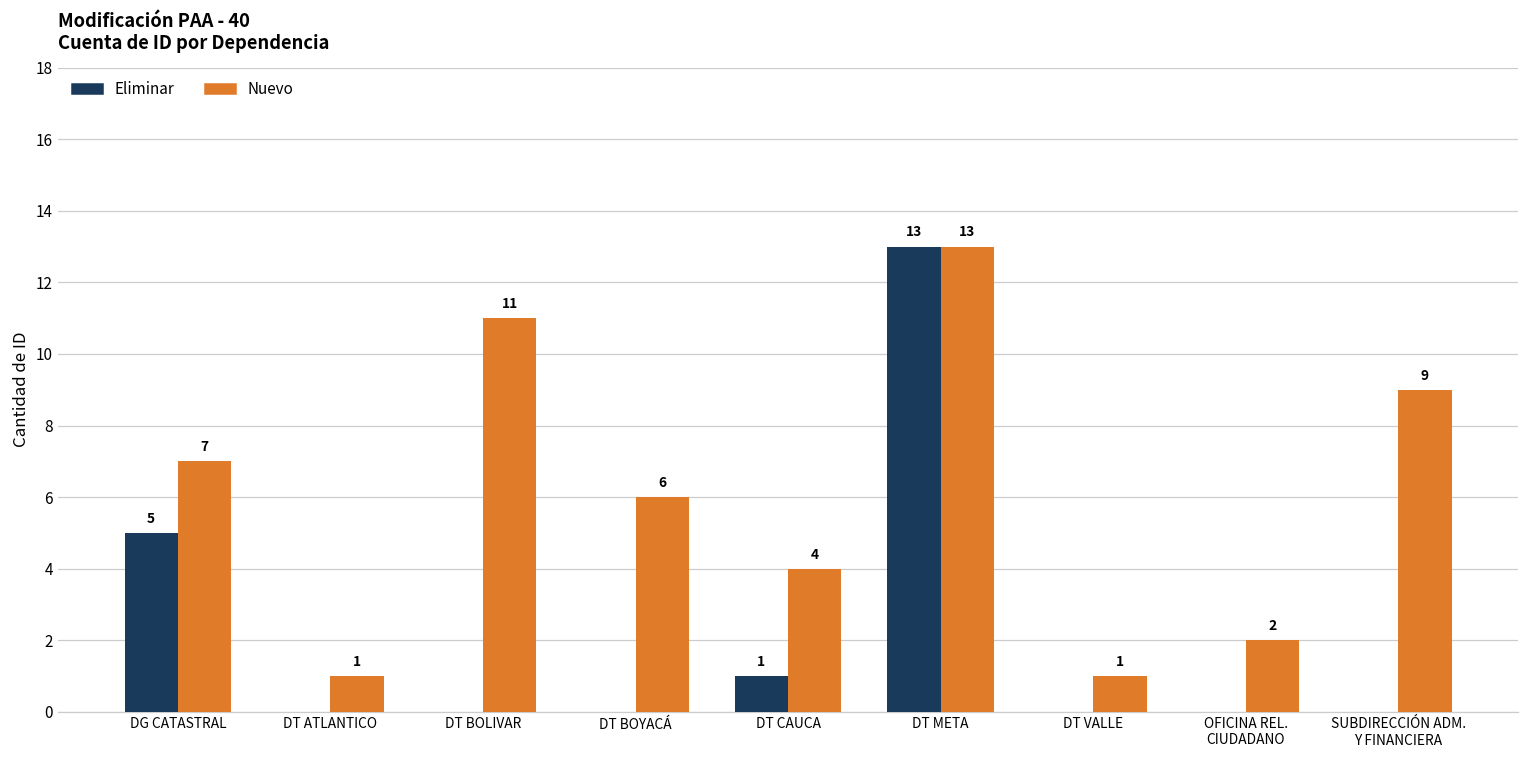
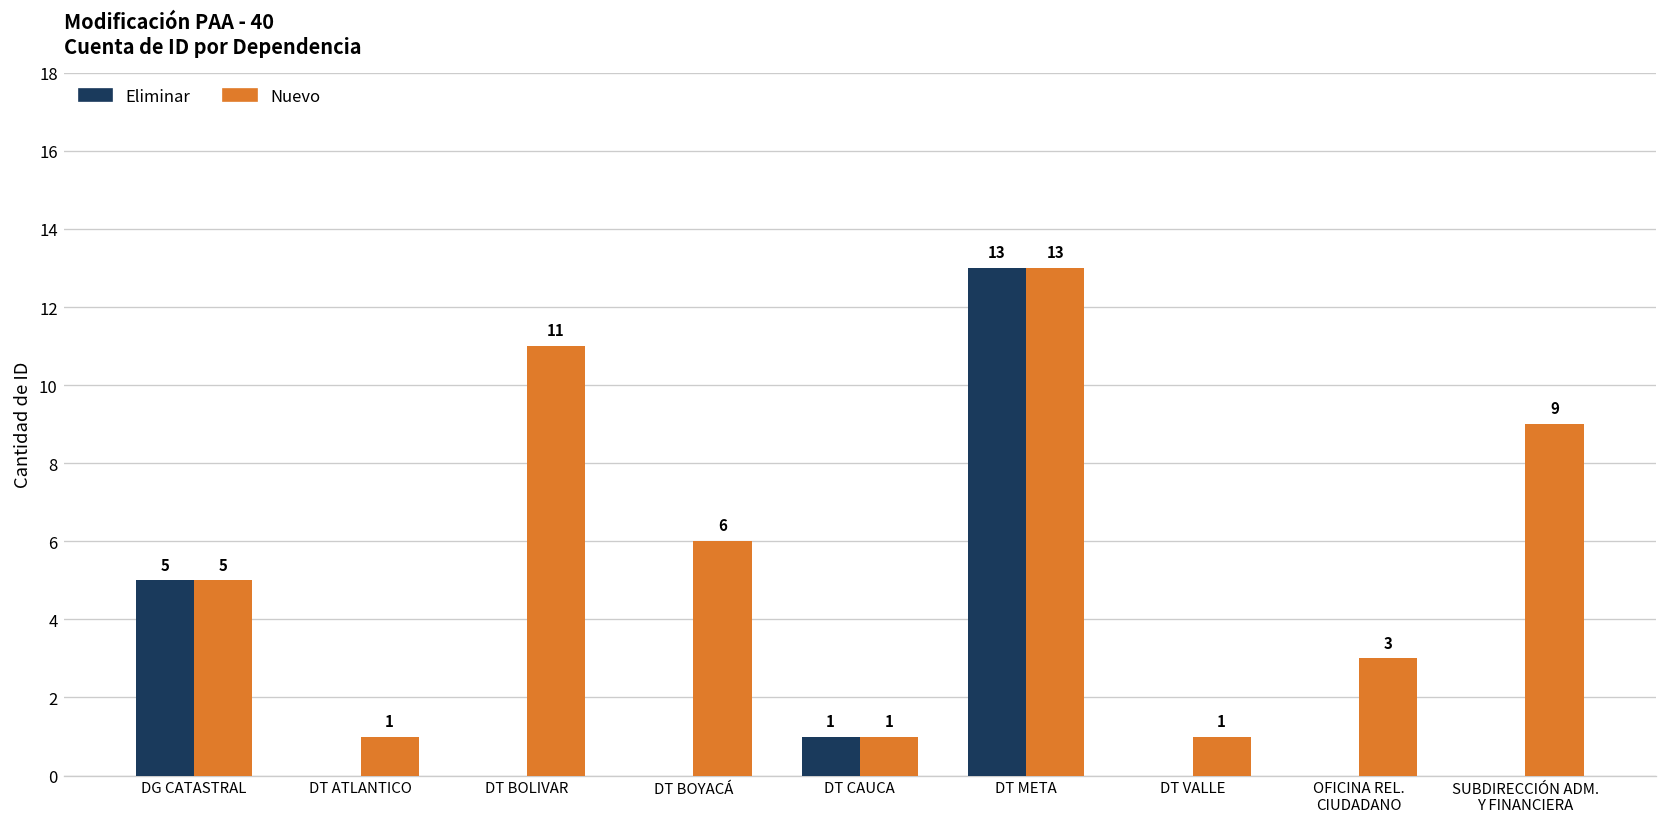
  {
    "Eliminar": {
      "DG CATASTRAL": 5,
      "DT CAUCA": 1,
      "DT META": 13
    },
    "Nuevo": {
-     "DG CATASTRAL": 7,
+     "DG CATASTRAL": 5,
      "DT ATLANTICO": 1,
      "DT BOLIVAR": 11,
      "DT BOYACÁ": 6,
-     "DT CAUCA": 4,
+     "DT CAUCA": 1,
      "DT META": 13,
      "DT VALLE": 1,
-     "OFICINA REL. CIUDADANO": 2,
+     "OFICINA REL. CIUDADANO": 3,
      "SUBDIRECCIÓN ADM. Y FINANCIERA": 9
    }
  }
